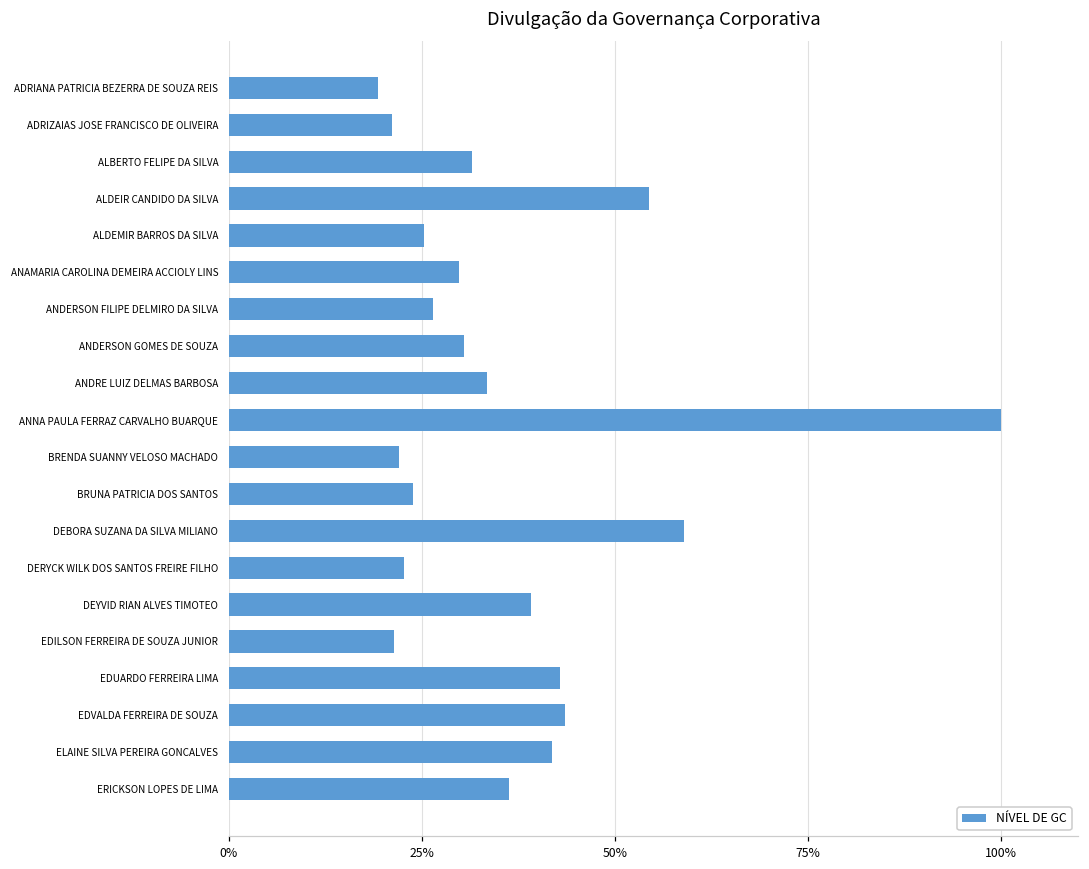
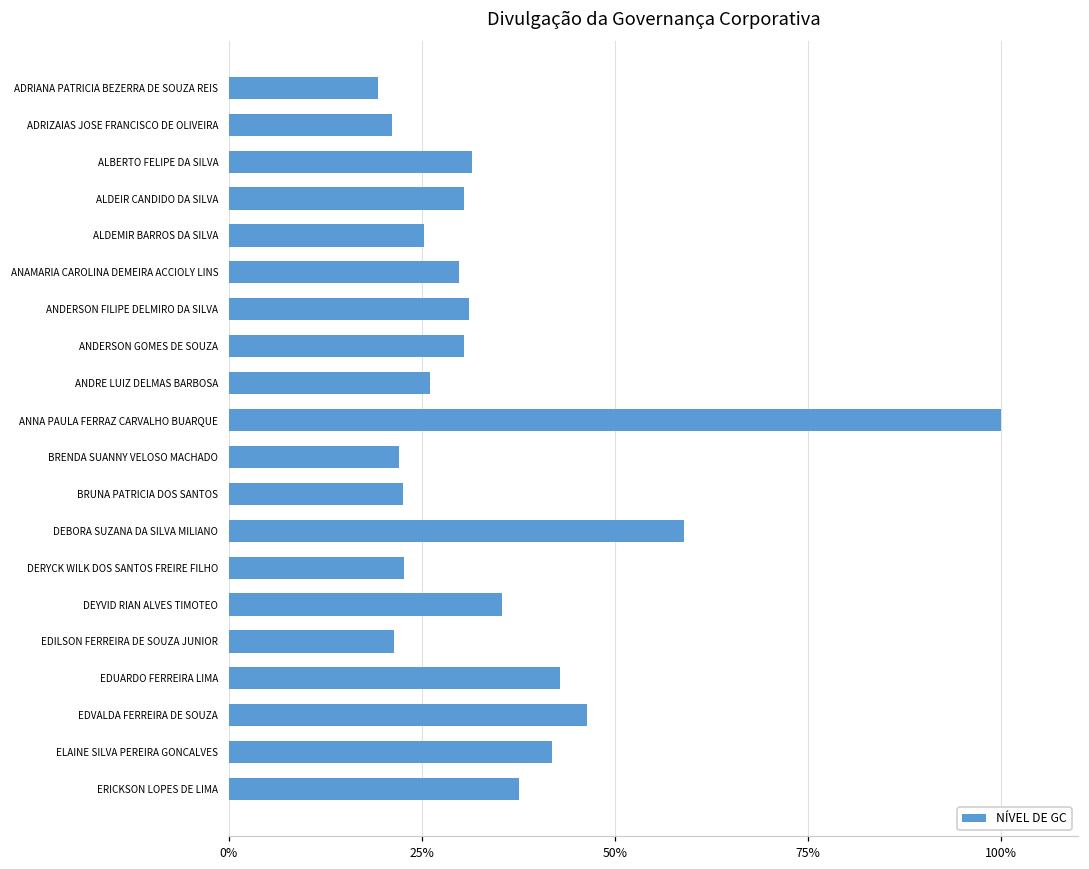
  {
    "ADRIANA PATRICIA BEZERRA DE SOUZA REIS": "19%",
    "ADRIZAIAS JOSE FRANCISCO DE OLIVEIRA": "21%",
    "ALBERTO FELIPE DA SILVA": "31%",
-   "ALDEIR CANDIDO DA SILVA": "54%",
+   "ALDEIR CANDIDO DA SILVA": "30%",
    "ALDEMIR BARROS DA SILVA": "25%",
    "ANAMARIA CAROLINA DEMEIRA ACCIOLY LINS": "30%",
-   "ANDERSON FILIPE DELMIRO DA SILVA": "26%",
+   "ANDERSON FILIPE DELMIRO DA SILVA": "31%",
    "ANDERSON GOMES DE SOUZA": "30%",
-   "ANDRE LUIZ DELMAS BARBOSA": "33%",
+   "ANDRE LUIZ DELMAS BARBOSA": "26%",
    "ANNA PAULA FERRAZ CARVALHO BUARQUE": "100%",
    "BRENDA SUANNY VELOSO MACHADO": "22%",
-   "BRUNA PATRICIA DOS SANTOS": "24%",
+   "BRUNA PATRICIA DOS SANTOS": "23%",
    "DEBORA SUZANA DA SILVA MILIANO": "59%",
    "DERYCK WILK DOS SANTOS FREIRE FILHO": "23%",
-   "DEYVID RIAN ALVES TIMOTEO": "39%",
+   "DEYVID RIAN ALVES TIMOTEO": "35%",
    "EDILSON FERREIRA DE SOUZA JUNIOR": "21%",
    "EDUARDO FERREIRA LIMA": "43%",
-   "EDVALDA FERREIRA DE SOUZA": "44%",
+   "EDVALDA FERREIRA DE SOUZA": "46%",
    "ELAINE SILVA PEREIRA GONCALVES": "42%",
-   "ERICKSON LOPES DE LIMA": "36%"
+   "ERICKSON LOPES DE LIMA": "38%"
  }
